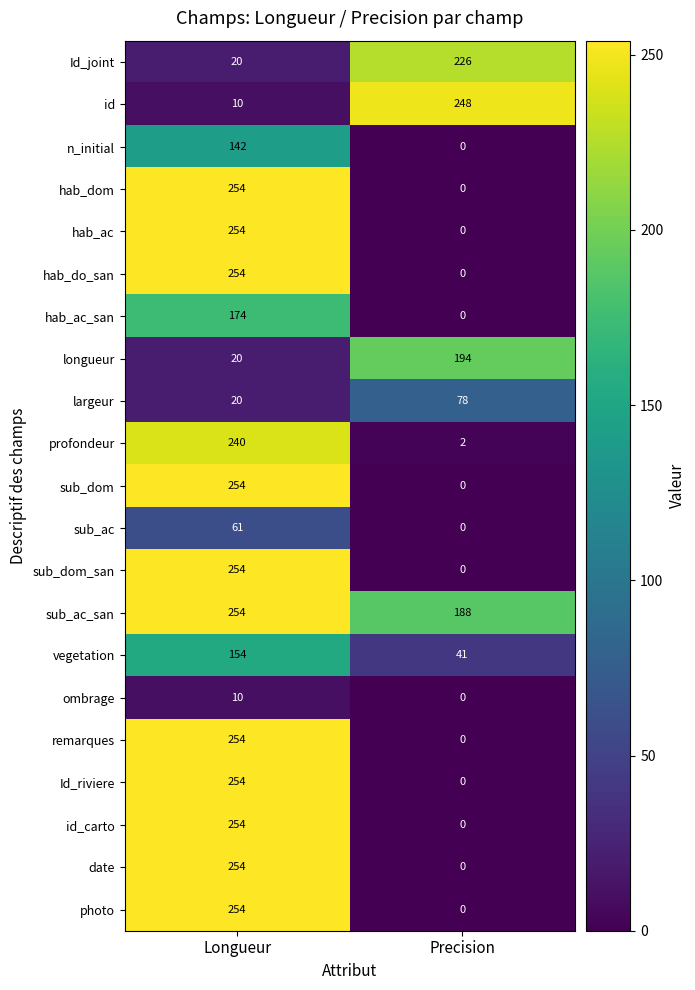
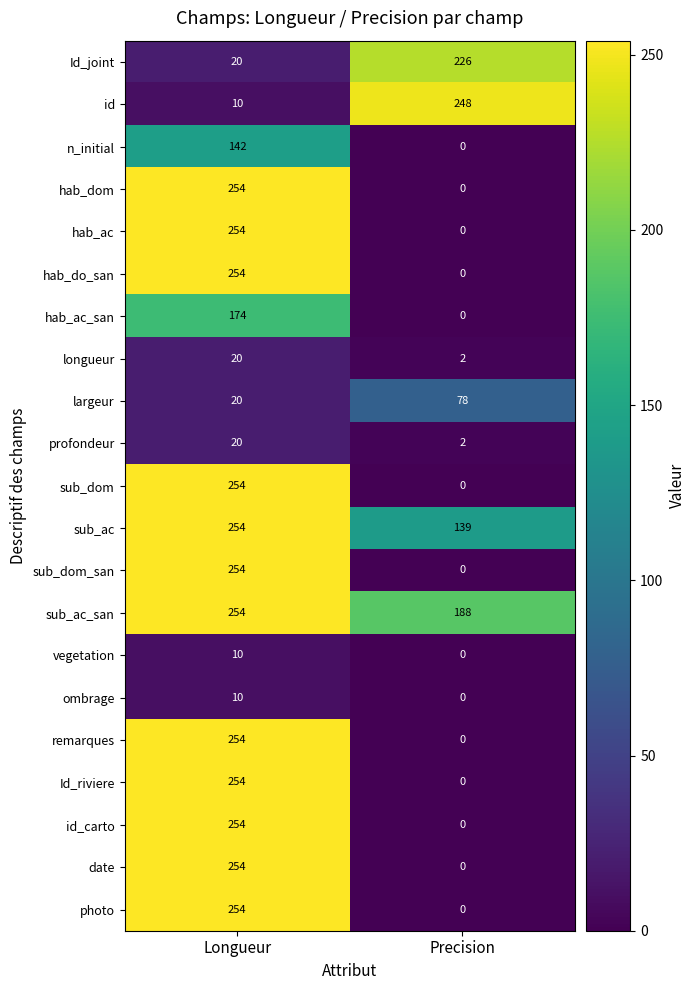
  {
    "Id_joint": {
      "Longueur": 20,
      "Precision": 226
    },
    "id": {
      "Longueur": 10,
      "Precision": 248
    },
    "n_initial": {
      "Longueur": 142,
      "Precision": 0
    },
    "hab_dom": {
      "Longueur": 254,
      "Precision": 0
    },
    "hab_ac": {
      "Longueur": 254,
      "Precision": 0
    },
    "hab_do_san": {
      "Longueur": 254,
      "Precision": 0
    },
    "hab_ac_san": {
      "Longueur": 174,
      "Precision": 0
    },
    "longueur": {
      "Longueur": 20,
-     "Precision": 194
+     "Precision": 2
    },
    "largeur": {
      "Longueur": 20,
      "Precision": 78
    },
    "profondeur": {
-     "Longueur": 240,
+     "Longueur": 20,
      "Precision": 2
    },
    "sub_dom": {
      "Longueur": 254,
      "Precision": 0
    },
    "sub_ac": {
-     "Longueur": 61,
-     "Precision": 0
+     "Longueur": 254,
+     "Precision": 139
    },
    "sub_dom_san": {
      "Longueur": 254,
      "Precision": 0
    },
    "sub_ac_san": {
      "Longueur": 254,
      "Precision": 188
    },
    "vegetation": {
-     "Longueur": 154,
-     "Precision": 41
+     "Longueur": 10,
+     "Precision": 0
    },
    "ombrage": {
      "Longueur": 10,
      "Precision": 0
    },
    "remarques": {
      "Longueur": 254,
      "Precision": 0
    },
    "Id_riviere": {
      "Longueur": 254,
      "Precision": 0
    },
    "id_carto": {
      "Longueur": 254,
      "Precision": 0
    },
    "date": {
      "Longueur": 254,
      "Precision": 0
    },
    "photo": {
      "Longueur": 254,
      "Precision": 0
    }
  }
